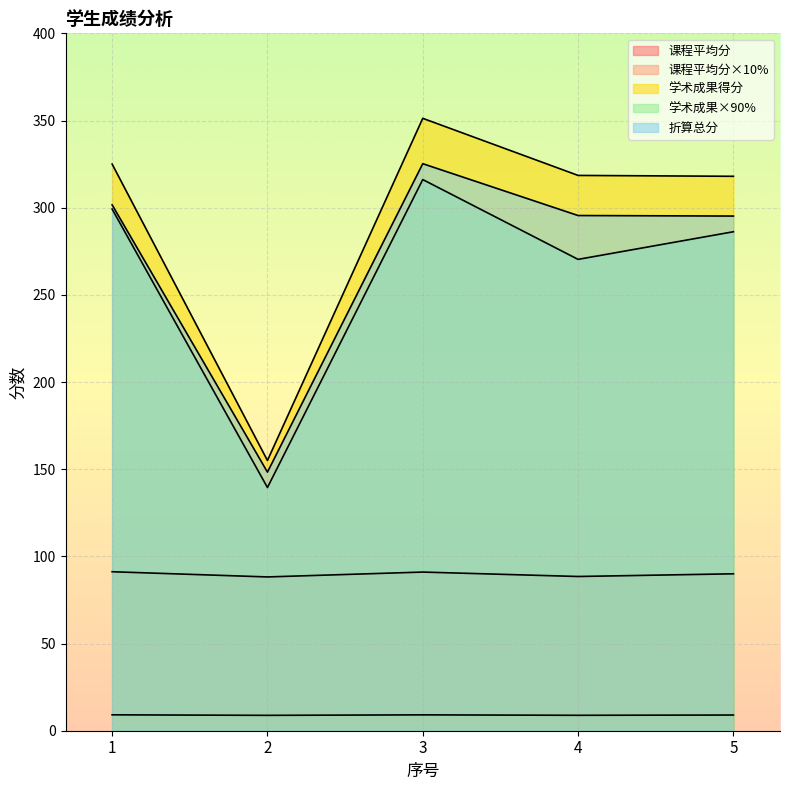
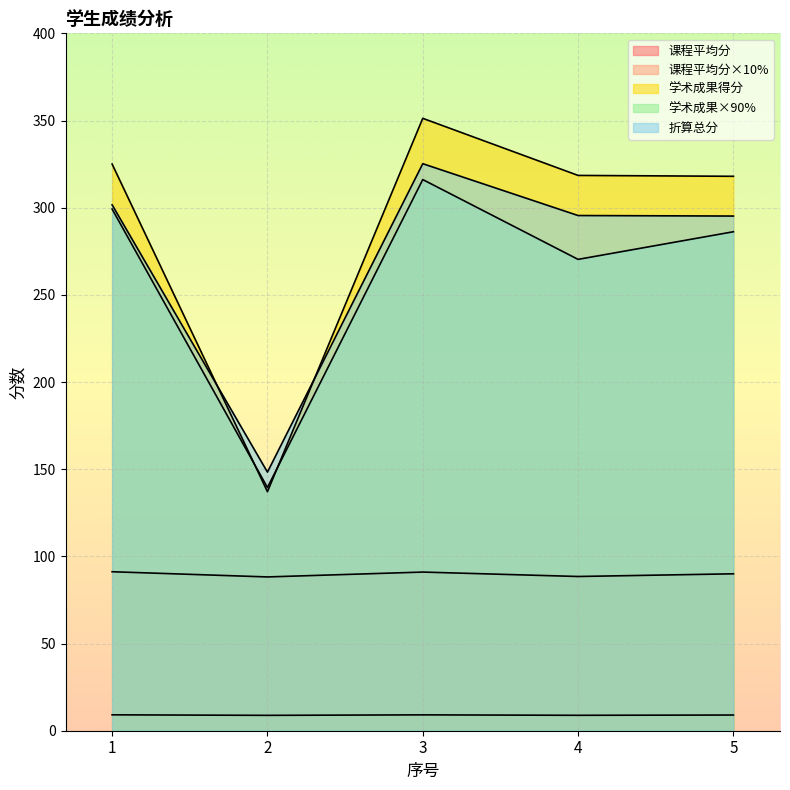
  {
    "学术成果得分": {
      "1": 325,
-     "2": 155,
+     "2": 137,
      "3": 351,
      "4": 319,
      "5": 318
    },
    "学术成果×90%": {
      "1": 299,
      "2": 140,
      "3": 316,
      "4": 270,
      "5": 286
    },
    "折算总分": {
      "1": 302,
      "2": 148,
      "3": 325,
      "4": 295,
      "5": 295
    }
  }
